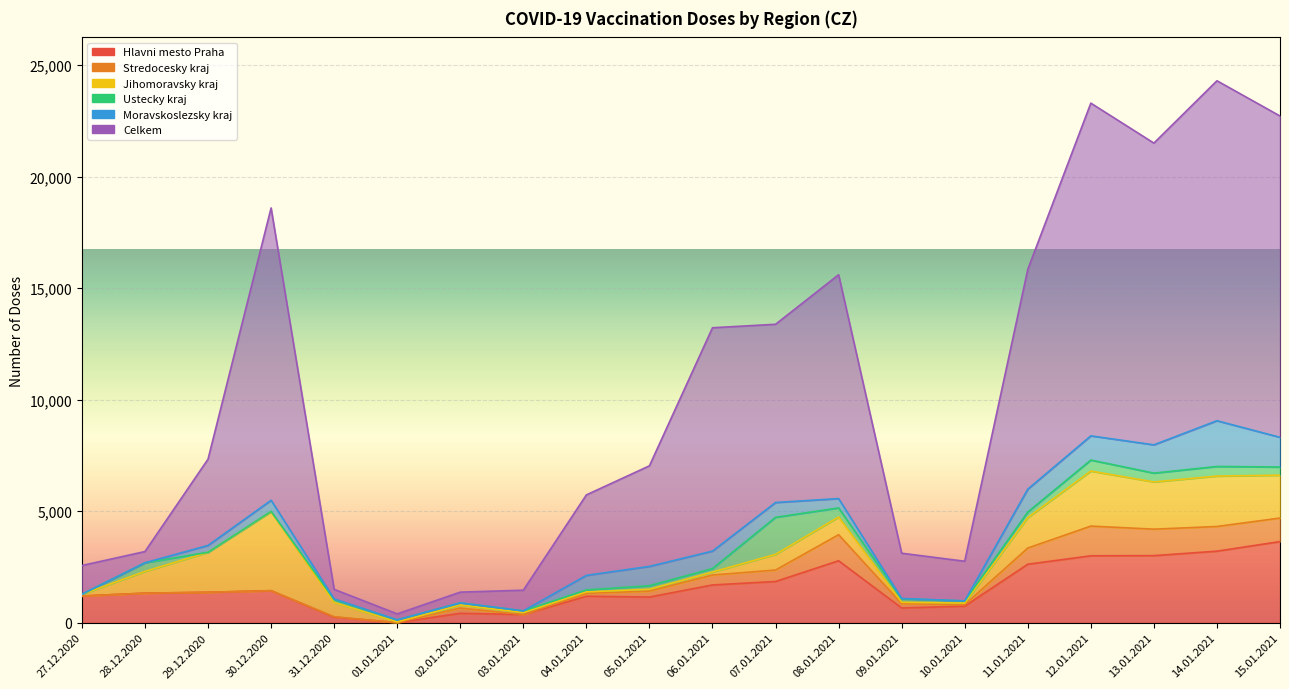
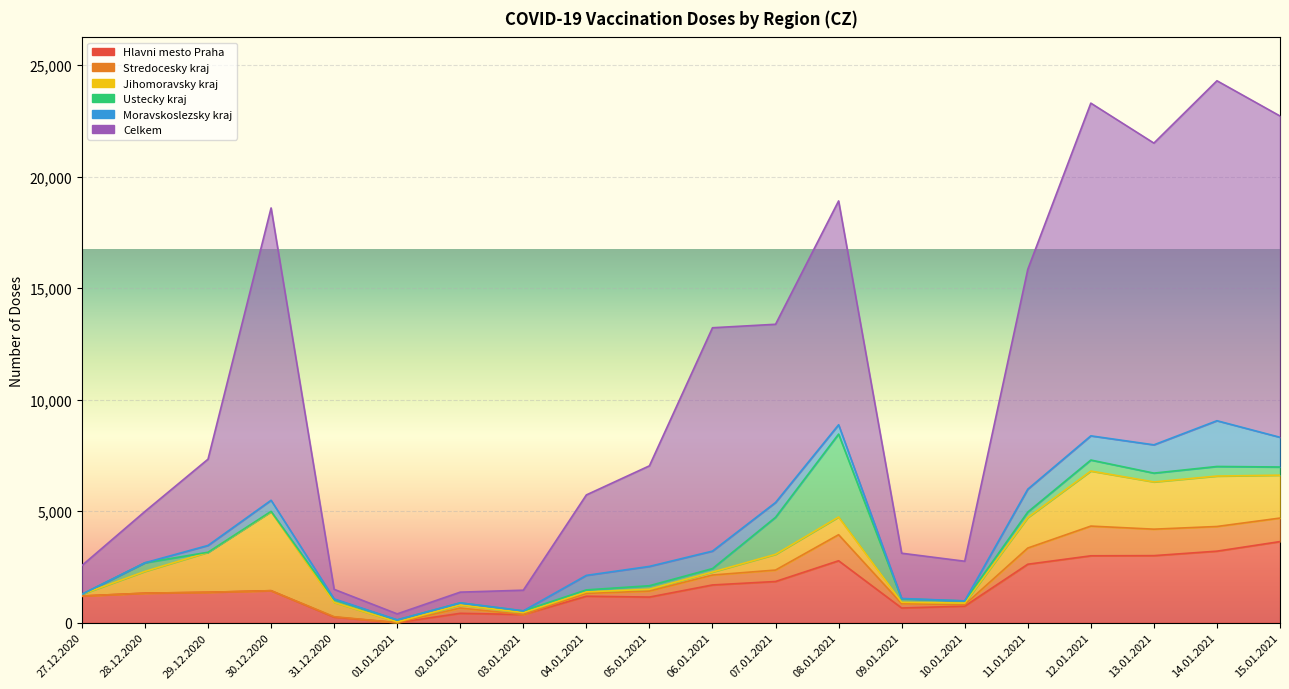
  {
    "Jihomoravsky kraj": {
      "28.12.2020": "1,000",
      "31.12.2020": "600",
      "06.01.2021": "100",
      "07.01.2021": "700",
      "08.01.2021": "800",
      "11.01.2021": "1,400",
      "12.01.2021": "2,500",
      "13.01.2021": "2,100",
      "14.01.2021": "2,300",
      "15.01.2021": "1,900"
    },
    "Ustecky kraj": {
      "05.01.2021": "200",
      "06.01.2021": "200",
      "07.01.2021": "1,700",
-     "08.01.2021": "400",
+     "08.01.2021": "3,700",
      "11.01.2021": "300",
      "12.01.2021": "500",
      "13.01.2021": "400",
      "14.01.2021": "400",
      "15.01.2021": "400"
    },
    "Moravskoslezsky kraj": {
      "29.12.2020": "300",
      "30.12.2020": "500",
      "04.01.2021": "700",
      "05.01.2021": "900",
      "06.01.2021": "800",
      "07.01.2021": "700",
      "08.01.2021": "400",
      "11.01.2021": "1,000",
      "12.01.2021": "1,100",
      "13.01.2021": "1,300",
      "14.01.2021": "2,100",
      "15.01.2021": "1,300"
    },
    "Celkem": {
      "27.12.2020": "1,300",
-     "28.12.2020": "500",
+     "28.12.2020": "2,300",
      "29.12.2020": "3,900",
      "30.12.2020": "13,100",
      "31.12.2020": "400",
      "01.01.2021": "300",
      "02.01.2021": "500",
      "03.01.2021": "900",
      "04.01.2021": "3,600",
      "05.01.2021": "4,500",
      "06.01.2021": "10,000",
      "07.01.2021": "8,000",
      "08.01.2021": "10,000",
      "09.01.2021": "2,000",
      "10.01.2021": "1,800",
      "11.01.2021": "9,900",
      "12.01.2021": "14,900",
      "13.01.2021": "13,500",
      "14.01.2021": "15,200",
      "15.01.2021": "14,400"
    }
  }
